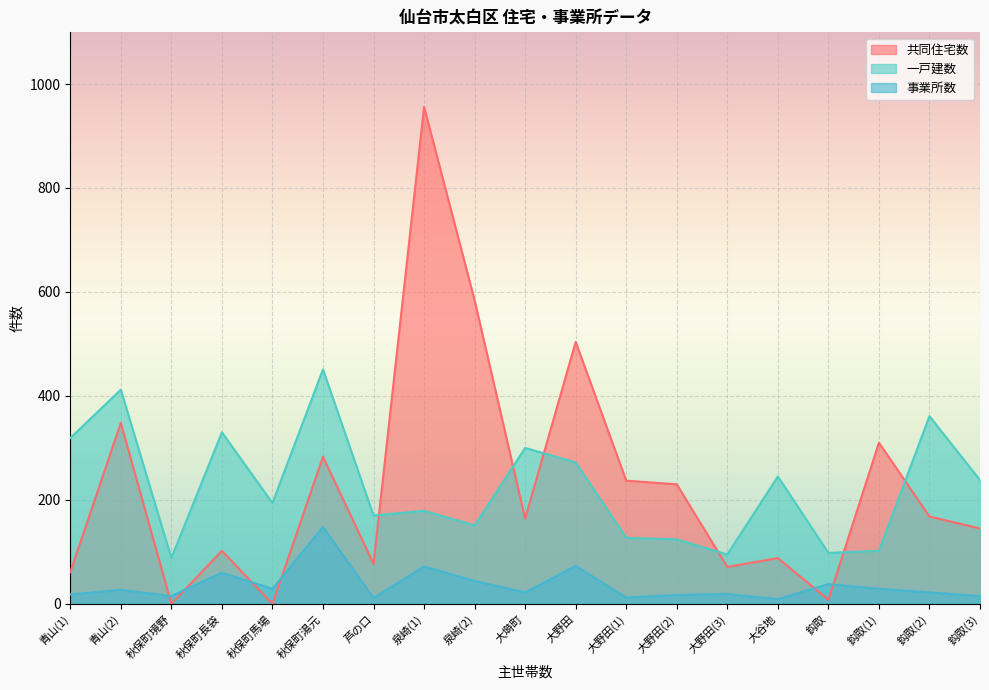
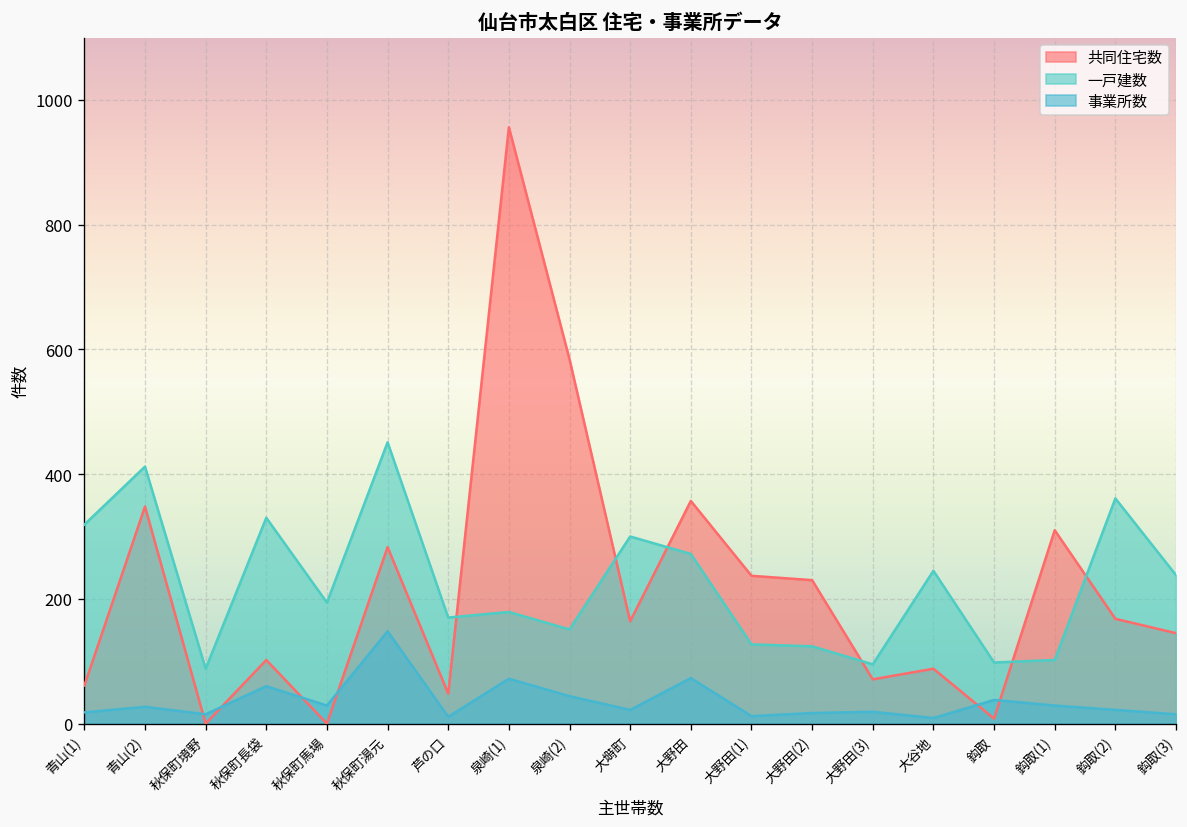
  {
    "共同住宅数": {
      "青山(1)": 60,
      "青山(2)": 350,
      "秋保町境野": 0,
      "秋保町長袋": 100,
      "秋保町馬場": 0,
      "秋保町湯元": 280,
-     "芦の口": 80,
+     "芦の口": 50,
      "泉崎(1)": 960,
      "泉崎(2)": 580,
      "大塒町": 160,
-     "大野田": 500,
+     "大野田": 360,
      "大野田(1)": 240,
      "大野田(2)": 230,
      "大野田(3)": 70,
      "大谷地": 90,
      "鈎取": 10,
      "鈎取(1)": 310,
      "鈎取(2)": 170,
      "鈎取(3)": 150
    }
  }
